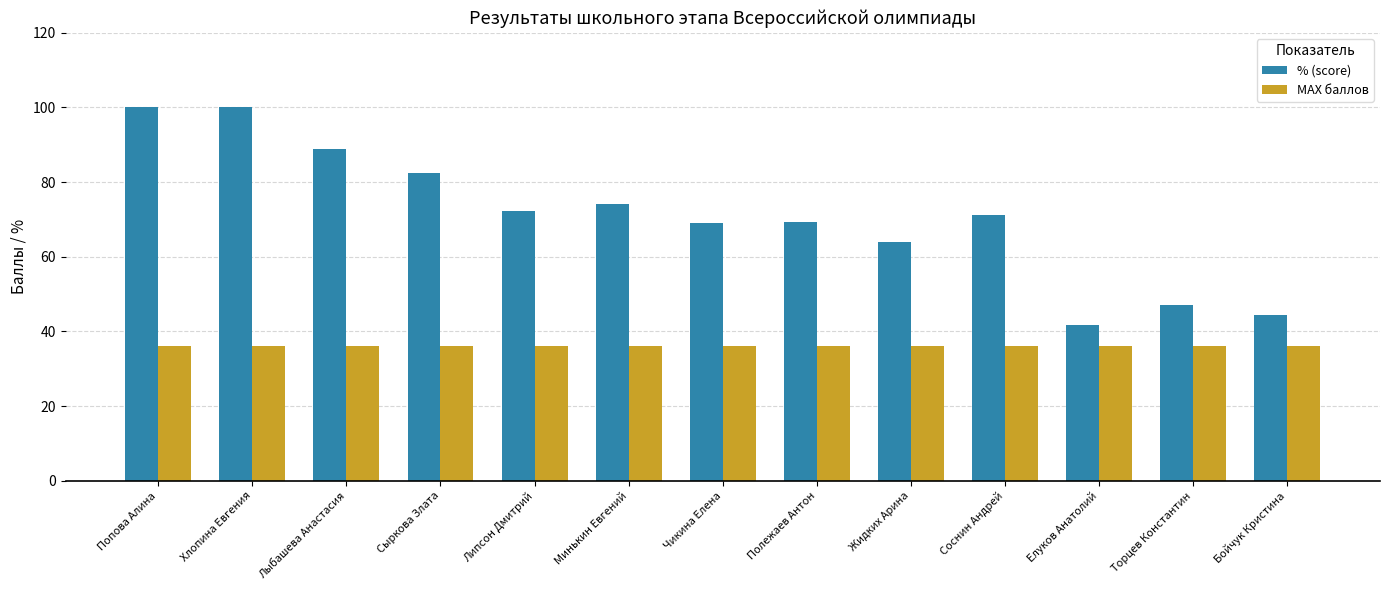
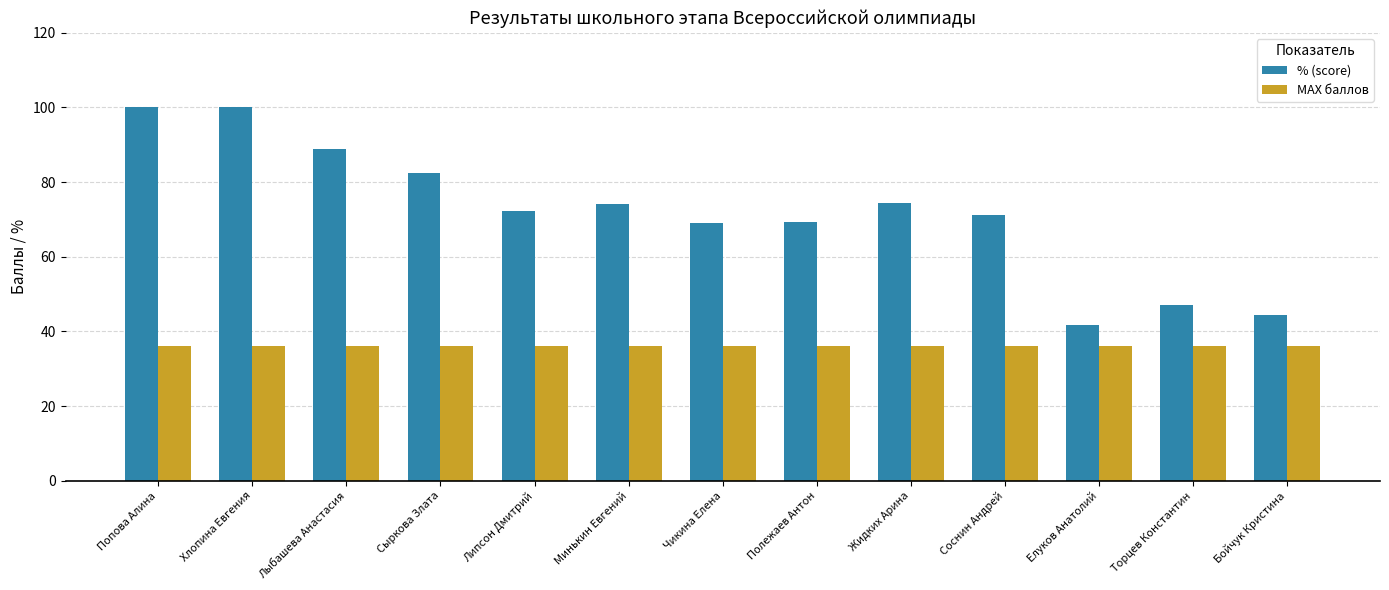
  {
    "% (score)": {
      "Попова Алина": 100,
      "Хлопина Евгения": 100,
      "Лыбашева Анастасия": 89,
      "Сыркова Злата": 82,
      "Липсон Дмитрий": 72,
      "Минькин Евгений": 74,
      "Чикина Елена": 69,
      "Полежаев Антон": 69,
-     "Жидких Арина": 64,
+     "Жидких Арина": 74,
      "Соснин Андрей": 71,
      "Елуков Анатолий": 42,
      "Торцев Константин": 47,
      "Бойчук Кристина": 44
    },
    "MAX баллов": {
      "Попова Алина": 36,
      "Хлопина Евгения": 36,
      "Лыбашева Анастасия": 36,
      "Сыркова Злата": 36,
      "Липсон Дмитрий": 36,
      "Минькин Евгений": 36,
      "Чикина Елена": 36,
      "Полежаев Антон": 36,
      "Жидких Арина": 36,
      "Соснин Андрей": 36,
      "Елуков Анатолий": 36,
      "Торцев Константин": 36,
      "Бойчук Кристина": 36
    }
  }
